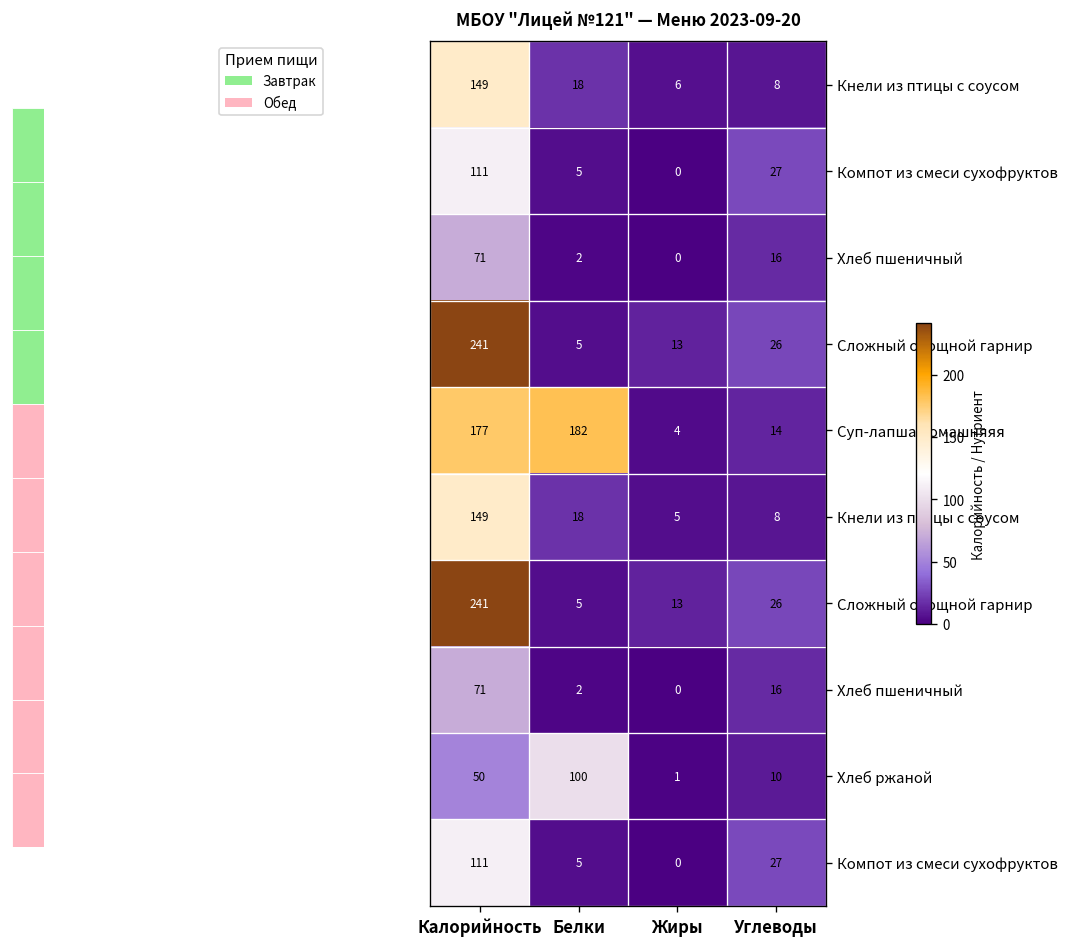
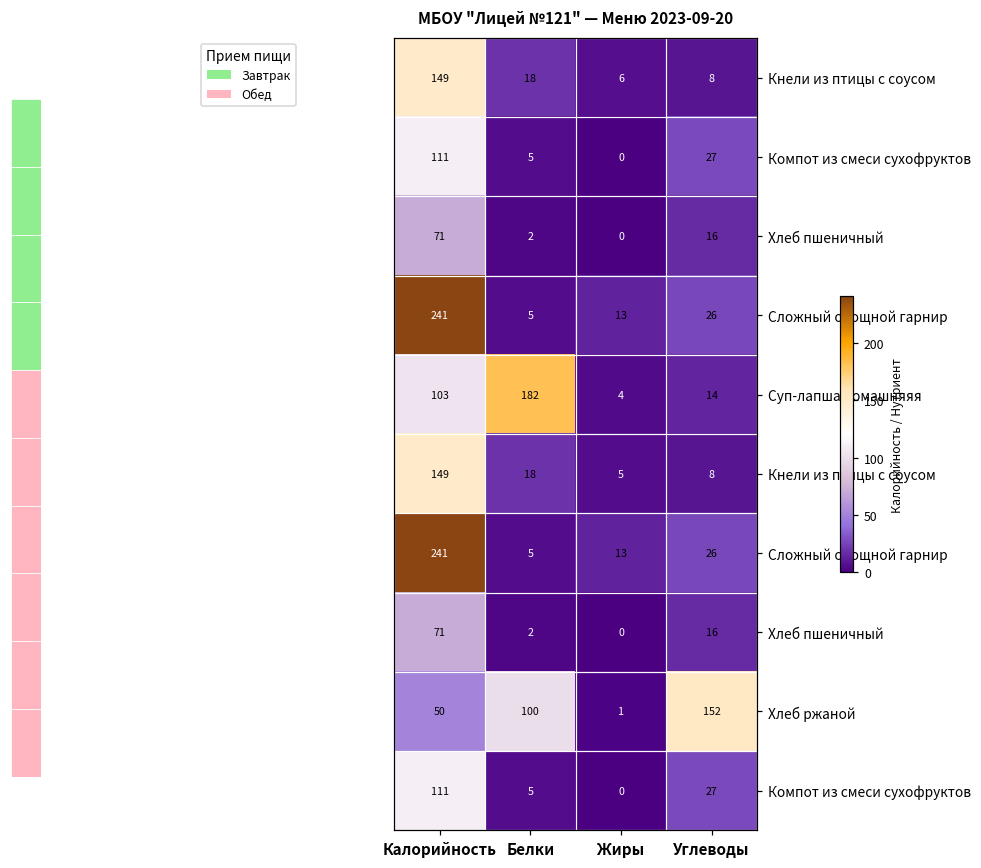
  {
    "Суп-лапша домашняяя": {
-     "Калорийность": 177,
+     "Калорийность": 103,
      "Белки": 182,
      "Жиры": 4,
      "Углеводы": 14
    },
    "Хлеб ржаной": {
      "Калорийность": 50,
      "Белки": 100,
      "Жиры": 1,
-     "Углеводы": 10
+     "Углеводы": 152
    }
  }
